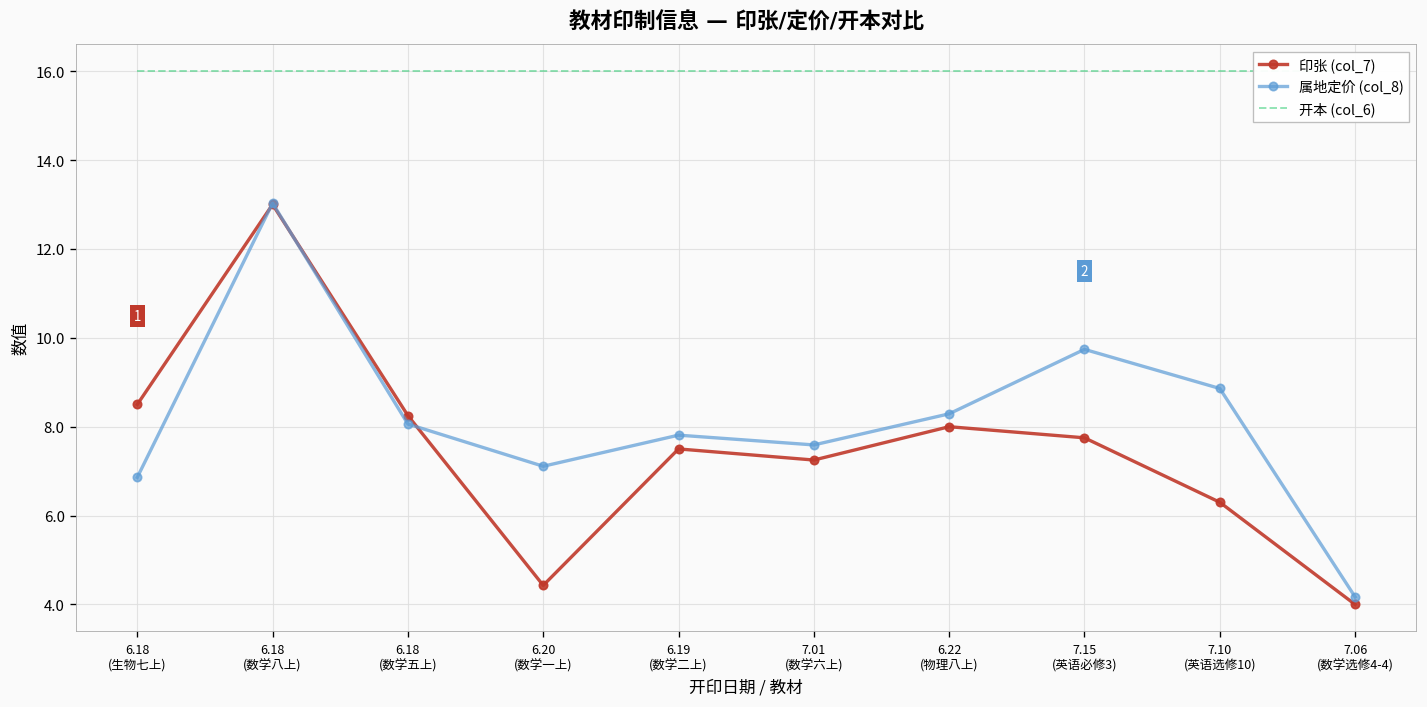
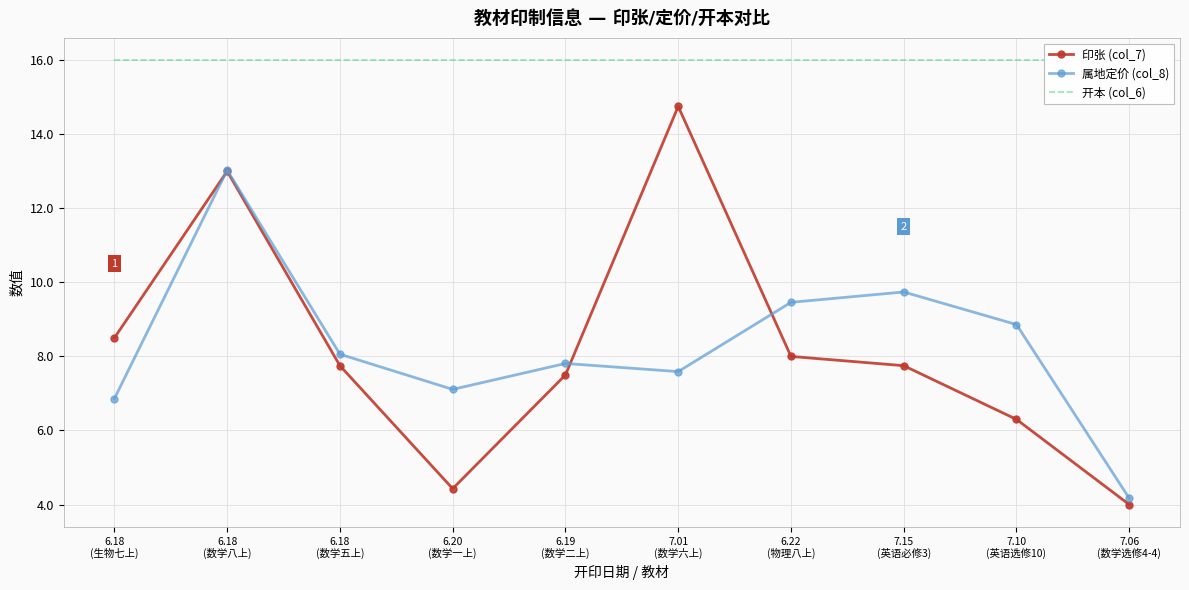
  {
    "印张 (col_7)": {
      "6.18 (生物七上)": 8.5,
-     "6.18 (数学五上)": 8.3,
+     "6.18 (数学五上)": 7.8,
      "6.20 (数学一上)": 4.4,
      "6.19 (数学二上)": 7.5,
-     "7.01 (数学六上)": 7.3,
+     "7.01 (数学六上)": 14.8,
      "6.22 (物理八上)": 8.0,
      "7.15 (英语必修3)": 7.8,
      "7.10 (英语选修10)": 6.3,
      "7.06 (数学选修4-4)": 4.0
    },
    "属地定价 (col_8)": {
      "6.18 (生物七上)": 6.9,
      "6.18 (数学五上)": 8.1,
      "6.20 (数学一上)": 7.1,
      "6.19 (数学二上)": 7.8,
      "7.01 (数学六上)": 7.6,
-     "6.22 (物理八上)": 8.3,
+     "6.22 (物理八上)": 9.5,
      "7.15 (英语必修3)": 9.7,
      "7.10 (英语选修10)": 8.9,
      "7.06 (数学选修4-4)": 4.2
    },
    "开本 (col_6)": {
      "6.18 (生物七上)": 16.0,
      "6.18 (数学八上)": 16.0,
      "6.18 (数学五上)": 16.0,
      "6.20 (数学一上)": 16.0,
      "6.19 (数学二上)": 16.0,
      "7.01 (数学六上)": 16.0,
      "6.22 (物理八上)": 16.0,
      "7.15 (英语必修3)": 16.0,
      "7.10 (英语选修10)": 16.0
    }
  }
